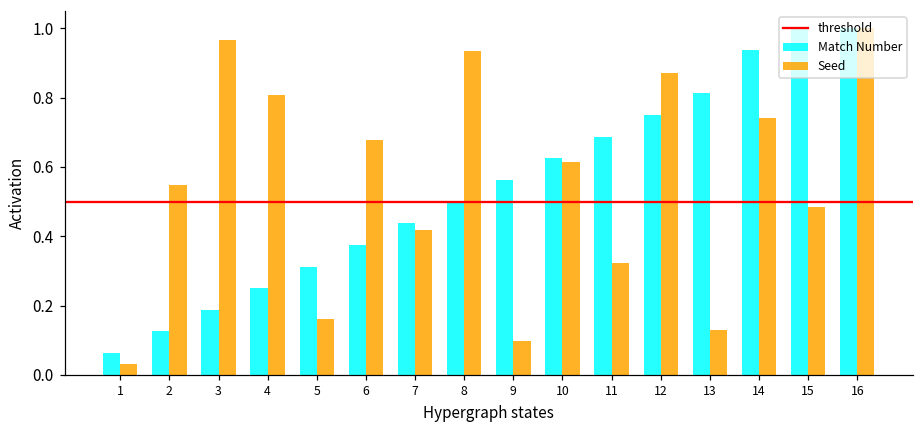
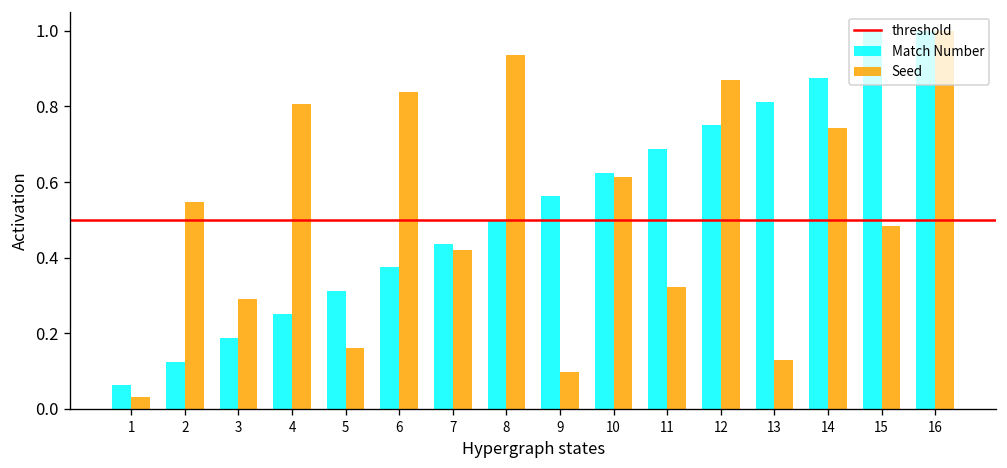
  {
    "Match Number": {
      "1": 0.06,
      "2": 0.13,
      "3": 0.19,
      "4": 0.25,
      "5": 0.31,
      "6": 0.38,
      "7": 0.44,
      "8": 0.50,
      "9": 0.56,
      "10": 0.63,
      "11": 0.69,
      "12": 0.75,
      "13": 0.81,
-     "14": 0.94
+     "14": 0.88
    },
    "Seed": {
      "1": 0.03,
      "2": 0.55,
-     "3": 0.97,
+     "3": 0.29,
      "4": 0.81,
      "5": 0.16,
-     "6": 0.68,
+     "6": 0.84,
      "7": 0.42,
      "8": 0.94,
      "9": 0.10,
      "10": 0.61,
      "11": 0.32,
      "12": 0.87,
      "13": 0.13,
      "14": 0.74,
      "15": 0.48
    }
  }
